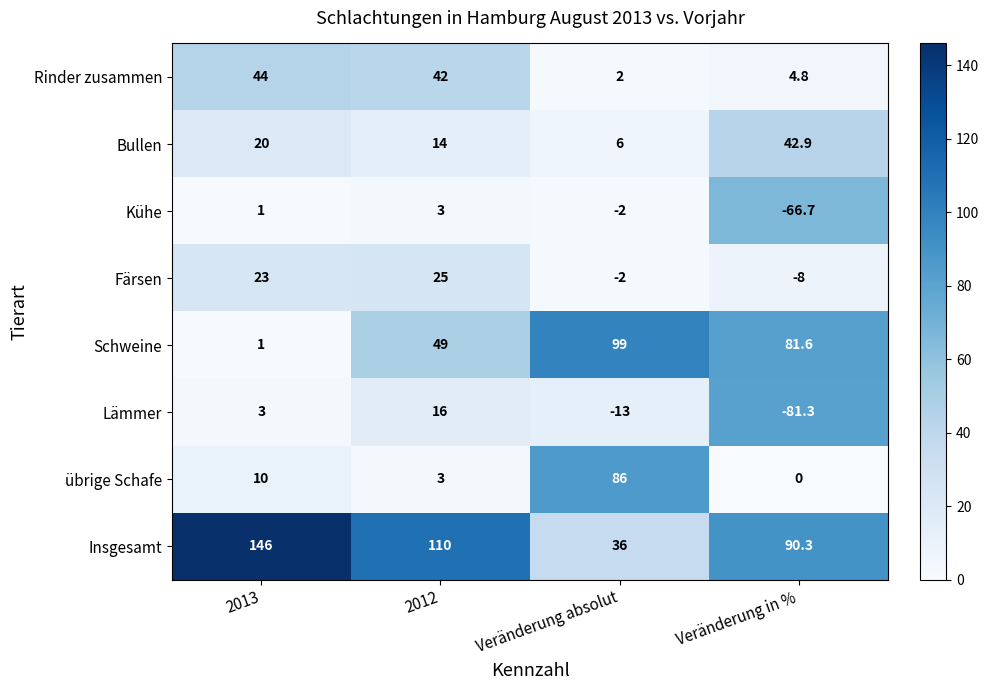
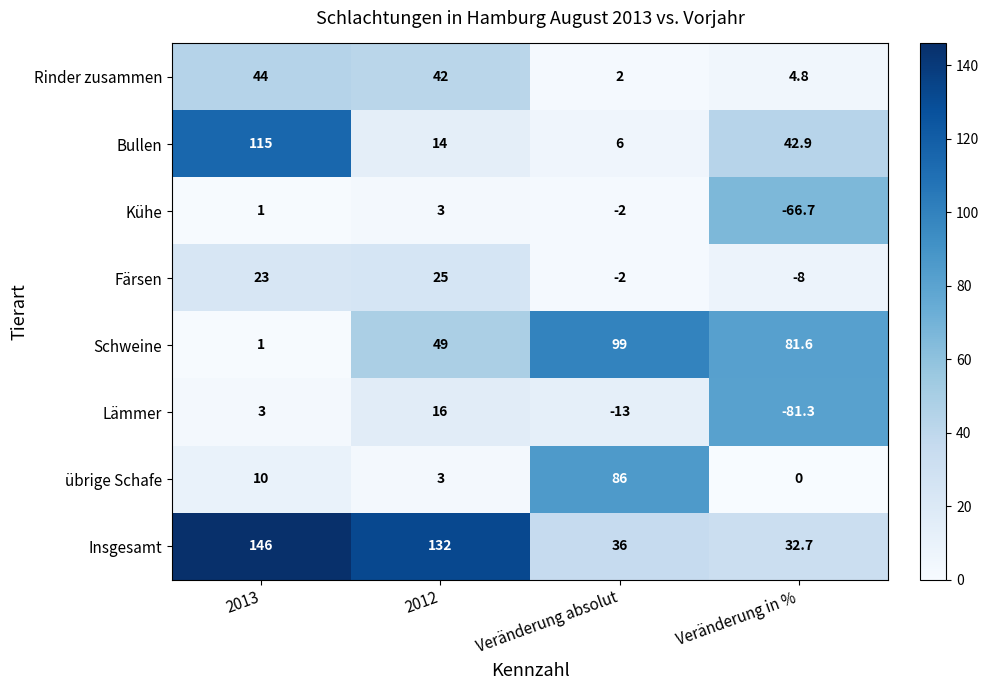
  {
    "Rinder zusammen": {
      "2013": 44,
      "2012": 42,
      "Veränderung absolut": 2,
      "Veränderung in %": 4.8
    },
    "Bullen": {
-     "2013": 20,
+     "2013": 115,
      "2012": 14,
      "Veränderung absolut": 6,
      "Veränderung in %": 42.9
    },
    "Kühe": {
      "2013": 1,
      "2012": 3,
      "Veränderung absolut": -2,
      "Veränderung in %": -66.7
    },
    "Färsen": {
      "2013": 23,
      "2012": 25,
      "Veränderung absolut": -2,
      "Veränderung in %": -8
    },
    "Schweine": {
      "2013": 1,
      "2012": 49,
      "Veränderung absolut": 99,
      "Veränderung in %": 81.6
    },
    "Lämmer": {
      "2013": 3,
      "2012": 16,
      "Veränderung absolut": -13,
      "Veränderung in %": -81.3
    },
    "übrige Schafe": {
      "2013": 10,
      "2012": 3,
      "Veränderung absolut": 86,
      "Veränderung in %": 0
    },
    "Insgesamt": {
      "2013": 146,
-     "2012": 110,
+     "2012": 132,
      "Veränderung absolut": 36,
-     "Veränderung in %": 90.3
+     "Veränderung in %": 32.7
    }
  }
